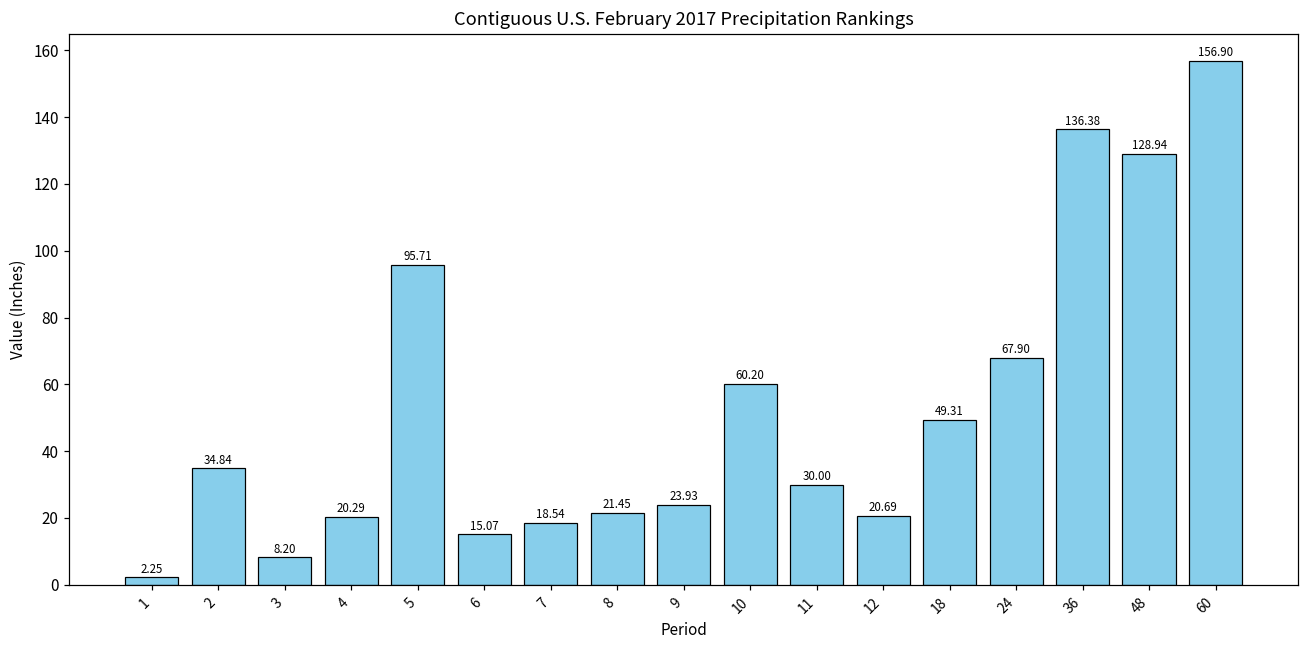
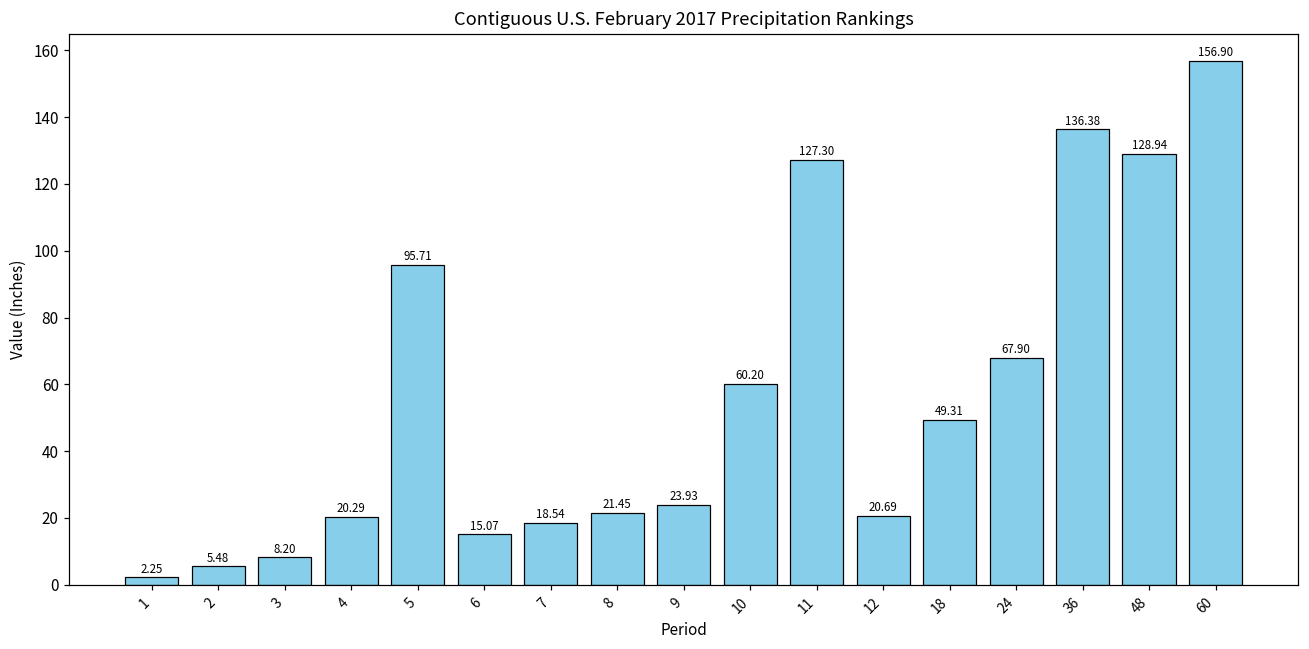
  {
    "1": 2.25,
-   "2": 34.84,
+   "2": 5.48,
    "3": 8.20,
    "4": 20.29,
    "5": 95.71,
    "6": 15.07,
    "7": 18.54,
    "8": 21.45,
    "9": 23.93,
    "10": 60.20,
-   "11": 30.00,
+   "11": 127.30,
    "12": 20.69,
    "18": 49.31,
    "24": 67.90,
    "36": 136.38,
    "48": 128.94,
    "60": 156.90
  }
